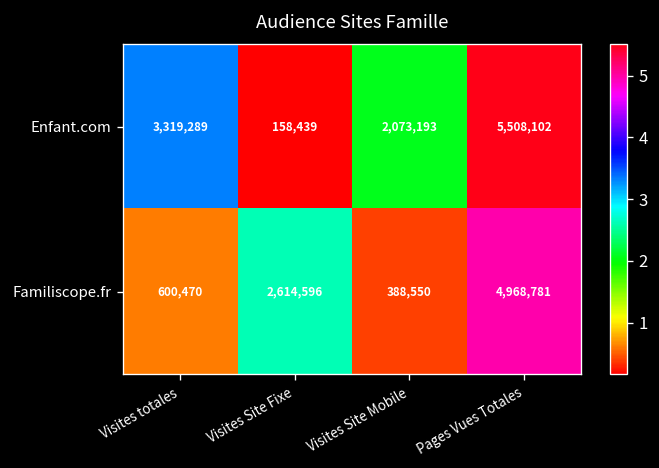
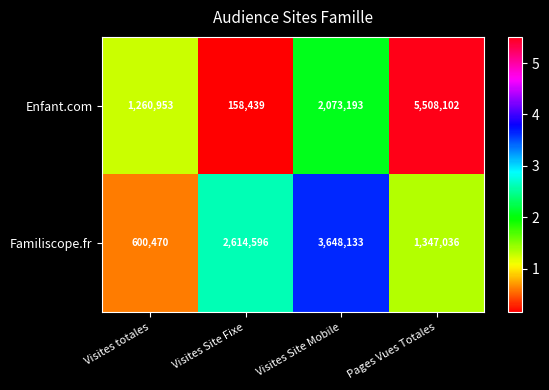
  {
    "Enfant.com": {
-     "Visites totales": "3,319,289",
+     "Visites totales": "1,260,953",
      "Visites Site Fixe": "158,439",
      "Visites Site Mobile": "2,073,193",
      "Pages Vues Totales": "5,508,102"
    },
    "Familiscope.fr": {
      "Visites totales": "600,470",
      "Visites Site Fixe": "2,614,596",
-     "Visites Site Mobile": "388,550",
-     "Pages Vues Totales": "4,968,781"
+     "Visites Site Mobile": "3,648,133",
+     "Pages Vues Totales": "1,347,036"
    }
  }
